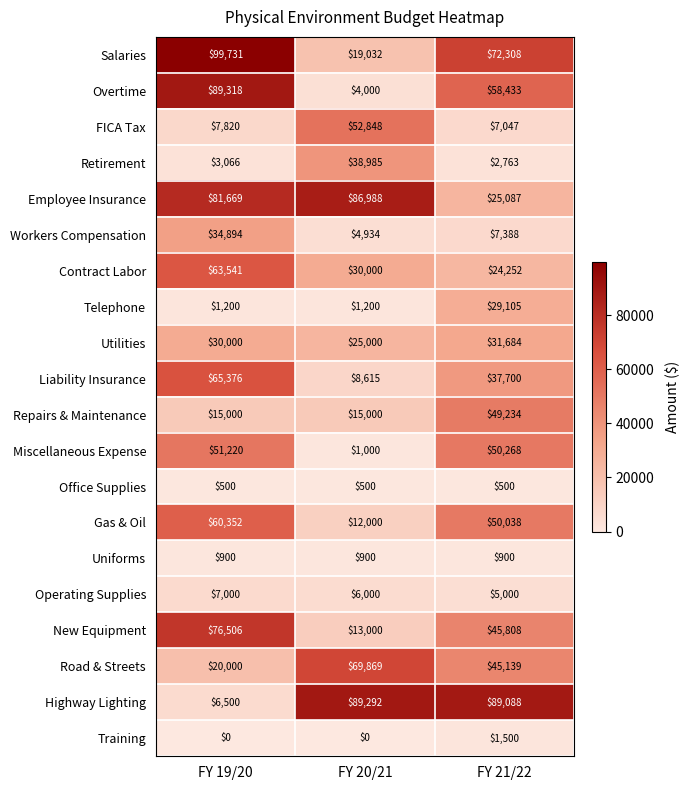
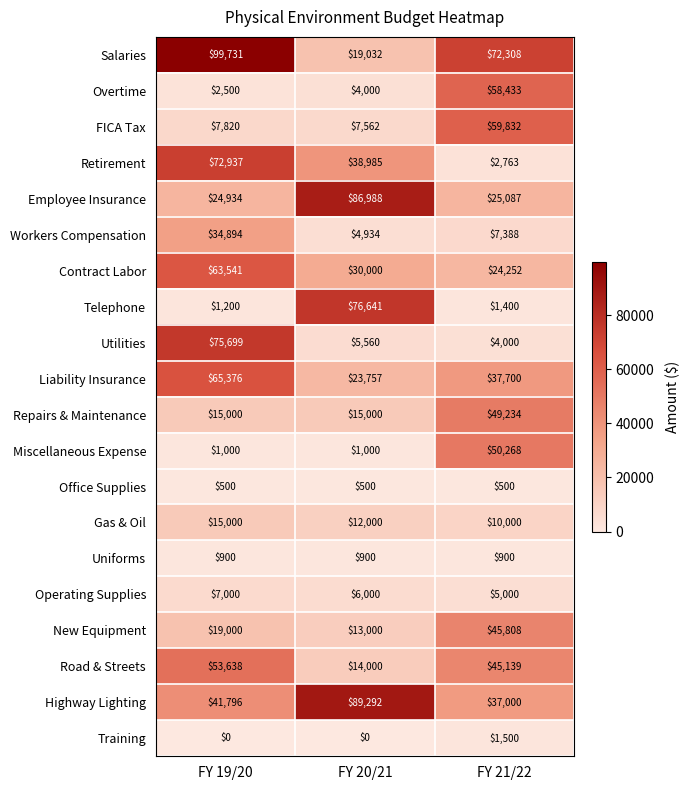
  {
    "Salaries": {
      "FY 19/20": "$99,731",
      "FY 20/21": "$19,032",
      "FY 21/22": "$72,308"
    },
    "Overtime": {
-     "FY 19/20": "$89,318",
+     "FY 19/20": "$2,500",
      "FY 20/21": "$4,000",
      "FY 21/22": "$58,433"
    },
    "FICA Tax": {
      "FY 19/20": "$7,820",
-     "FY 20/21": "$52,848",
-     "FY 21/22": "$7,047"
+     "FY 20/21": "$7,562",
+     "FY 21/22": "$59,832"
    },
    "Retirement": {
-     "FY 19/20": "$3,066",
+     "FY 19/20": "$72,937",
      "FY 20/21": "$38,985",
      "FY 21/22": "$2,763"
    },
    "Employee Insurance": {
-     "FY 19/20": "$81,669",
+     "FY 19/20": "$24,934",
      "FY 20/21": "$86,988",
      "FY 21/22": "$25,087"
    },
    "Workers Compensation": {
      "FY 19/20": "$34,894",
      "FY 20/21": "$4,934",
      "FY 21/22": "$7,388"
    },
    "Contract Labor": {
      "FY 19/20": "$63,541",
      "FY 20/21": "$30,000",
      "FY 21/22": "$24,252"
    },
    "Telephone": {
      "FY 19/20": "$1,200",
-     "FY 20/21": "$1,200",
-     "FY 21/22": "$29,105"
+     "FY 20/21": "$76,641",
+     "FY 21/22": "$1,400"
    },
    "Utilities": {
-     "FY 19/20": "$30,000",
-     "FY 20/21": "$25,000",
-     "FY 21/22": "$31,684"
+     "FY 19/20": "$75,699",
+     "FY 20/21": "$5,560",
+     "FY 21/22": "$4,000"
    },
    "Liability Insurance": {
      "FY 19/20": "$65,376",
-     "FY 20/21": "$8,615",
+     "FY 20/21": "$23,757",
      "FY 21/22": "$37,700"
    },
    "Repairs & Maintenance": {
      "FY 19/20": "$15,000",
      "FY 20/21": "$15,000",
      "FY 21/22": "$49,234"
    },
    "Miscellaneous Expense": {
-     "FY 19/20": "$51,220",
+     "FY 19/20": "$1,000",
      "FY 20/21": "$1,000",
      "FY 21/22": "$50,268"
    },
    "Office Supplies": {
      "FY 19/20": "$500",
      "FY 20/21": "$500",
      "FY 21/22": "$500"
    },
    "Gas & Oil": {
-     "FY 19/20": "$60,352",
+     "FY 19/20": "$15,000",
      "FY 20/21": "$12,000",
-     "FY 21/22": "$50,038"
+     "FY 21/22": "$10,000"
    },
    "Uniforms": {
      "FY 19/20": "$900",
      "FY 20/21": "$900",
      "FY 21/22": "$900"
    },
    "Operating Supplies": {
      "FY 19/20": "$7,000",
      "FY 20/21": "$6,000",
      "FY 21/22": "$5,000"
    },
    "New Equipment": {
-     "FY 19/20": "$76,506",
+     "FY 19/20": "$19,000",
      "FY 20/21": "$13,000",
      "FY 21/22": "$45,808"
    },
    "Road & Streets": {
-     "FY 19/20": "$20,000",
-     "FY 20/21": "$69,869",
+     "FY 19/20": "$53,638",
+     "FY 20/21": "$14,000",
      "FY 21/22": "$45,139"
    },
    "Highway Lighting": {
-     "FY 19/20": "$6,500",
+     "FY 19/20": "$41,796",
      "FY 20/21": "$89,292",
-     "FY 21/22": "$89,088"
+     "FY 21/22": "$37,000"
    },
    "Training": {
      "FY 19/20": "$0",
      "FY 20/21": "$0",
      "FY 21/22": "$1,500"
    }
  }
